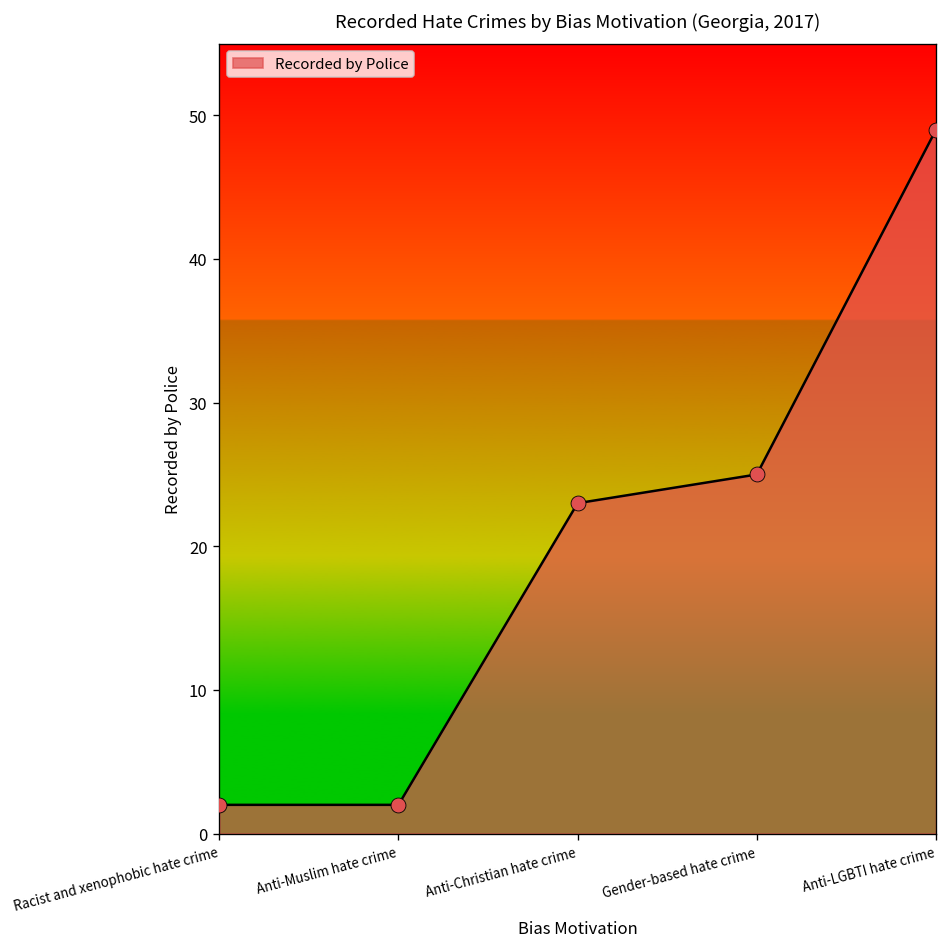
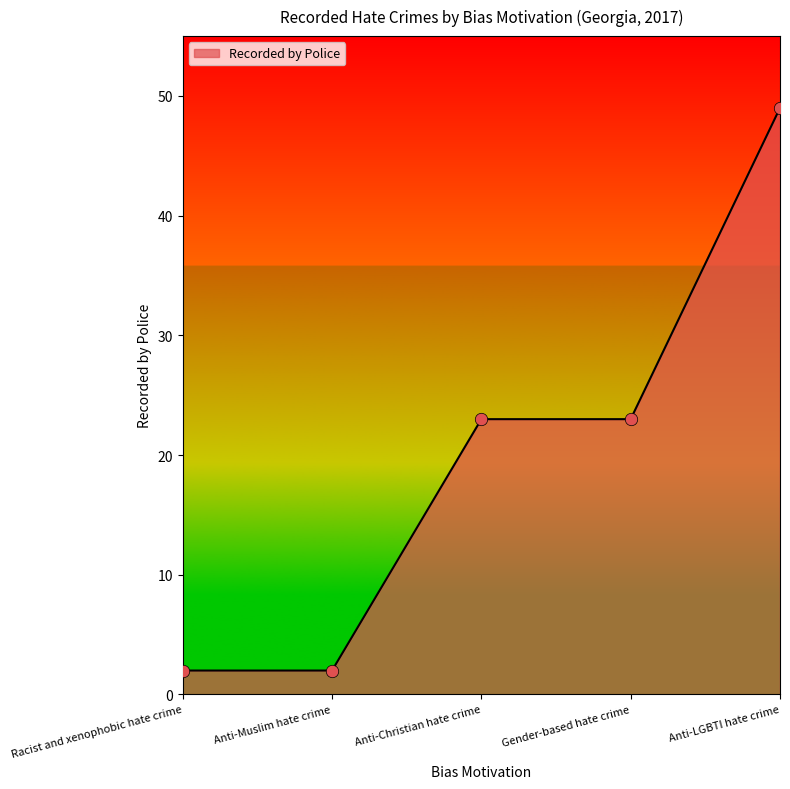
  {
    "Racist and xenophobic hate crime": 2,
    "Anti-Muslim hate crime": 2,
    "Anti-Christian hate crime": 23,
-   "Gender-based hate crime": 25,
+   "Gender-based hate crime": 23,
    "Anti-LGBTI hate crime": 49
  }
